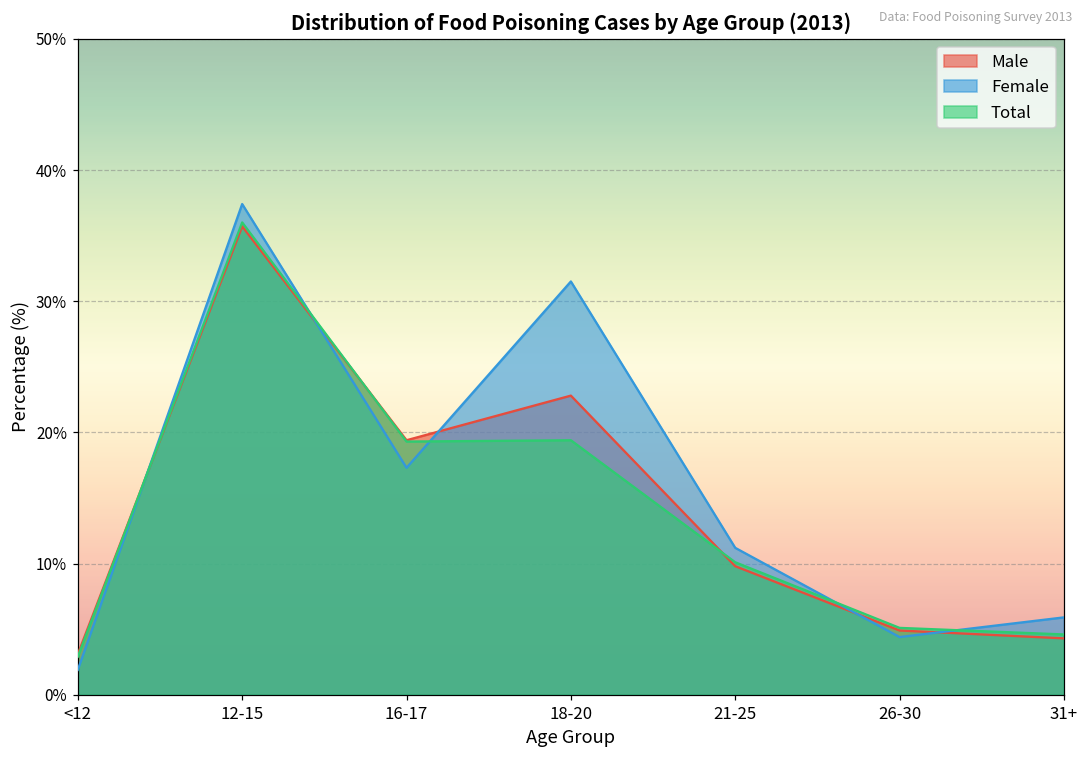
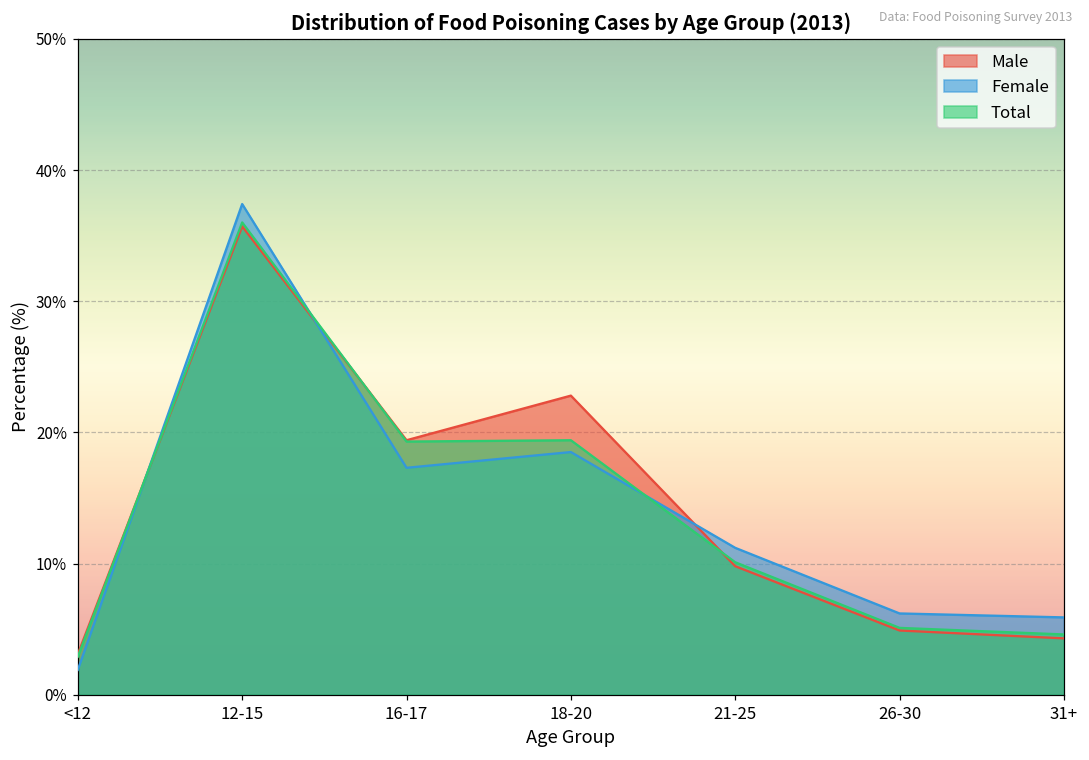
  {
    "Male": {
      "12-15": "35.7%",
      "18-20": "22.8%",
      "21-25": "9.8%",
      "31+": "4.3%"
    },
    "Female": {
      "<12": "1.9%",
      "12-15": "37.4%",
      "16-17": "17.3%",
-     "18-20": "31.5%",
+     "18-20": "18.5%",
      "21-25": "11.2%",
-     "26-30": "4.4%",
+     "26-30": "6.2%",
      "31+": "5.9%"
    },
    "Total": {
      "12-15": "36.0%",
      "18-20": "19.4%",
      "21-25": "10.1%",
      "31+": "4.6%"
    }
  }
